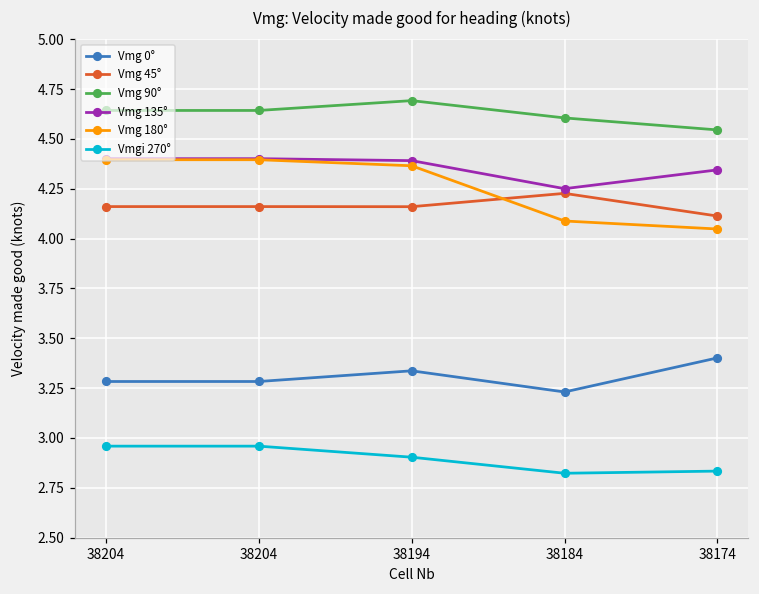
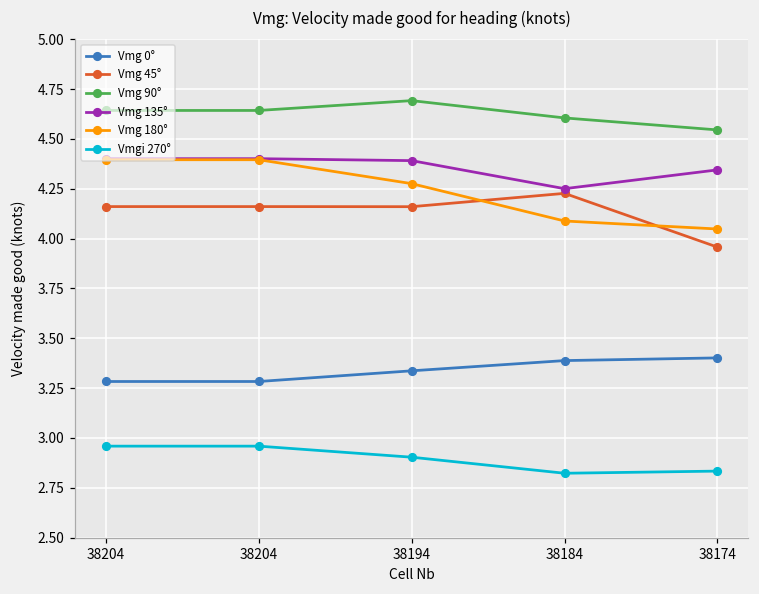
  {
    "Vmg 0°": {
      "38194": 3.34,
-     "38184": 3.23,
+     "38184": 3.39,
      "38174": 3.40
    },
    "Vmg 45°": {
      "38194": 4.16,
      "38184": 4.23,
-     "38174": 4.11
+     "38174": 3.96
    },
    "Vmg 90°": {
      "38194": 4.69,
      "38184": 4.61,
      "38174": 4.55
    },
    "Vmg 135°": {
      "38194": 4.39,
      "38184": 4.25,
      "38174": 4.34
    },
    "Vmg 180°": {
-     "38194": 4.37,
+     "38194": 4.28,
      "38184": 4.09,
      "38174": 4.05
    },
    "Vmgi 270°": {
      "38194": 2.90,
      "38184": 2.82,
      "38174": 2.83
    }
  }
